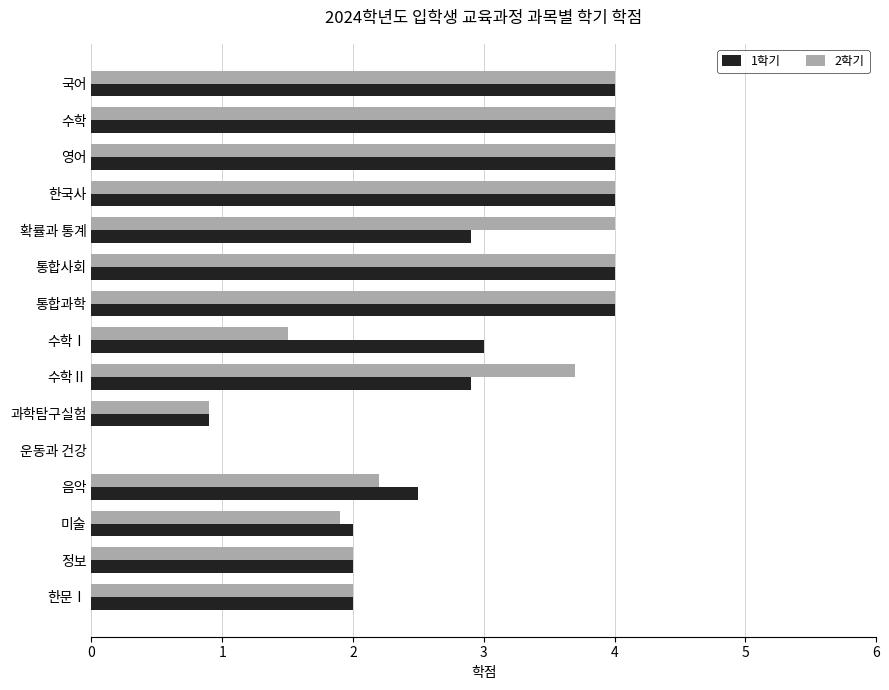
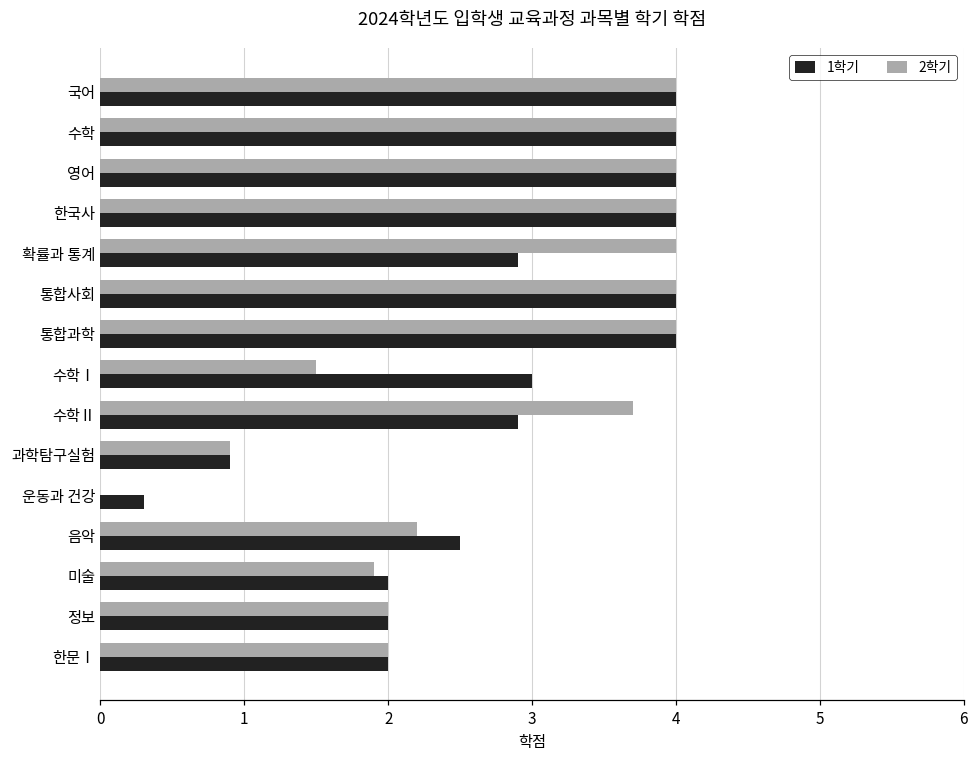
  {
    "1학기": {
      "국어": 4.0,
      "수학": 4.0,
      "영어": 4.0,
      "한국사": 4.0,
      "확률과 통계": 2.9,
      "통합사회": 4.0,
      "통합과학": 4.0,
      "수학Ⅰ": 3.0,
      "수학Ⅱ": 2.9,
      "과학탐구실험": 0.9,
-     "운동과 건강": 0.0,
+     "운동과 건강": 0.3,
      "음악": 2.5,
      "미술": 2.0,
      "정보": 2.0,
      "한문Ⅰ": 2.0
    },
    "2학기": {
      "국어": 4.0,
      "수학": 4.0,
      "영어": 4.0,
      "한국사": 4.0,
      "확률과 통계": 4.0,
      "통합사회": 4.0,
      "통합과학": 4.0,
      "수학Ⅰ": 1.5,
      "수학Ⅱ": 3.7,
      "과학탐구실험": 0.9,
      "운동과 건강": 0.0,
      "음악": 2.2,
      "미술": 1.9,
      "정보": 2.0,
      "한문Ⅰ": 2.0
    }
  }
